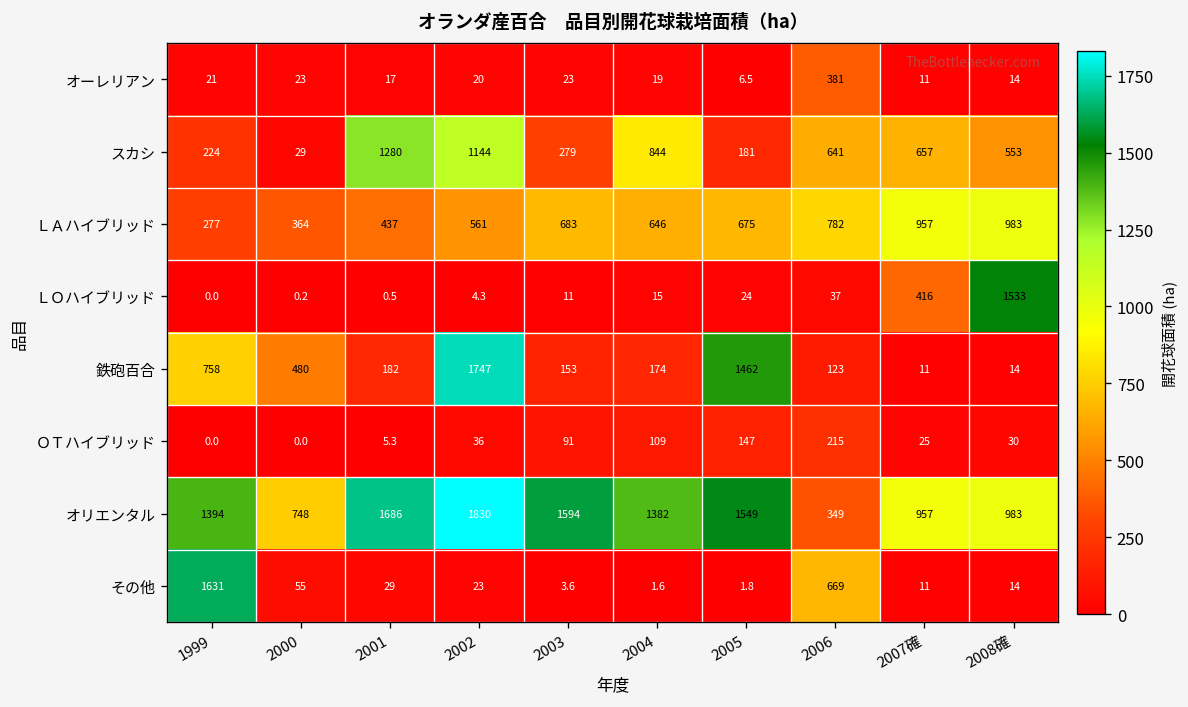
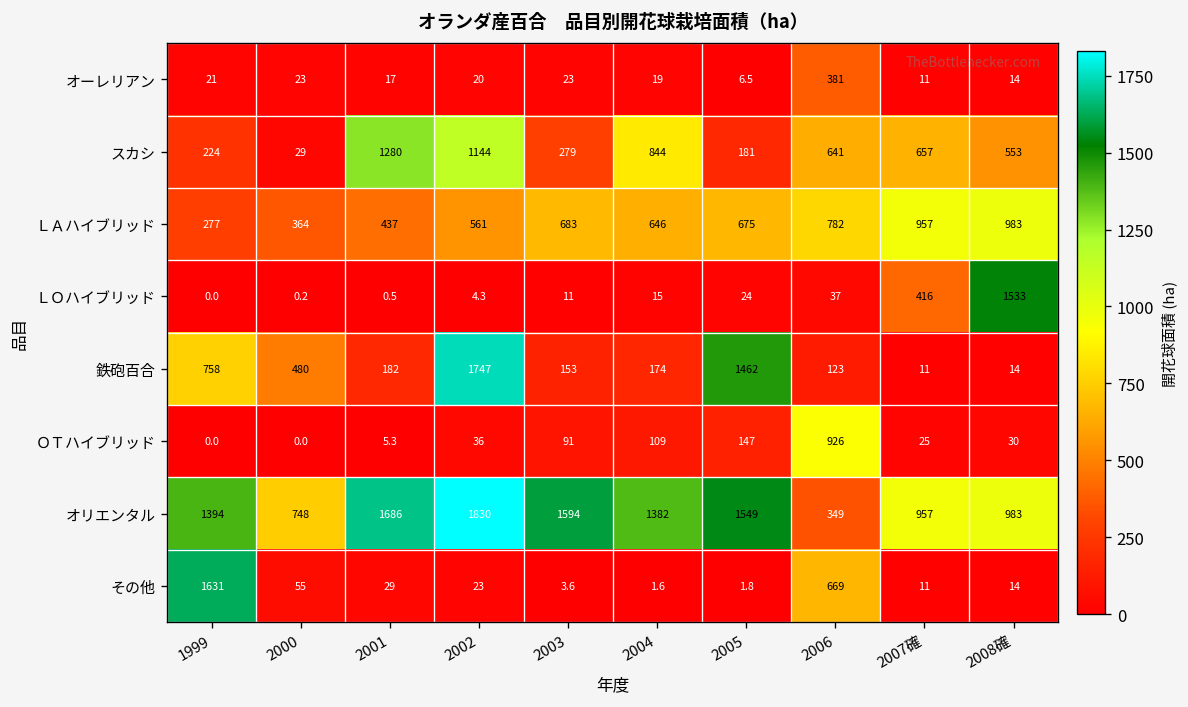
  {
    "オーレリアン": {
      "1999": 21,
      "2000": 23,
      "2001": 17,
      "2002": 20,
      "2003": 23,
      "2004": 19,
      "2005": 6.5,
      "2006": 381,
      "2007確": 11
    },
    "スカシ": {
      "1999": 224,
      "2000": 29,
      "2001": 1280,
      "2002": 1144,
      "2003": 279,
      "2004": 844,
      "2005": 181,
      "2006": 641,
      "2007確": 657,
      "2008確": 553
    },
    "ＬＡハイブリッド": {
      "1999": 277,
      "2000": 364,
      "2001": 437,
      "2002": 561,
      "2003": 683,
      "2004": 646,
      "2005": 675,
      "2006": 782,
      "2007確": 957,
      "2008確": 983
    },
    "ＬＯハイブリッド": {
      "1999": 0.0,
      "2000": 0.2,
      "2001": 0.5,
      "2002": 4.3,
      "2003": 11,
      "2004": 15,
      "2005": 24,
      "2006": 37,
      "2007確": 416,
      "2008確": 1533
    },
    "鉄砲百合": {
      "1999": 758,
      "2000": 480,
      "2001": 182,
      "2002": 1747,
      "2003": 153,
      "2004": 174,
      "2005": 1462,
      "2006": 123,
      "2007確": 11,
      "2008確": 14
    },
    "ＯＴハイブリッド": {
      "1999": 0.0,
      "2000": 0.0,
      "2001": 5.3,
      "2002": 36,
      "2003": 91,
      "2004": 109,
      "2005": 147,
-     "2006": 215,
+     "2006": 926,
      "2007確": 25,
      "2008確": 30
    },
    "オリエンタル": {
      "1999": 1394,
      "2000": 748,
      "2001": 1686,
      "2002": 1830,
      "2003": 1594,
      "2004": 1382,
      "2005": 1549,
      "2006": 349,
      "2007確": 957,
      "2008確": 983
    },
    "その他": {
      "1999": 1631,
      "2000": 55,
      "2001": 29,
      "2002": 23,
      "2003": 3.6,
      "2004": 1.6,
      "2005": 1.8,
      "2006": 669,
      "2007確": 11,
      "2008確": 14
    }
  }
